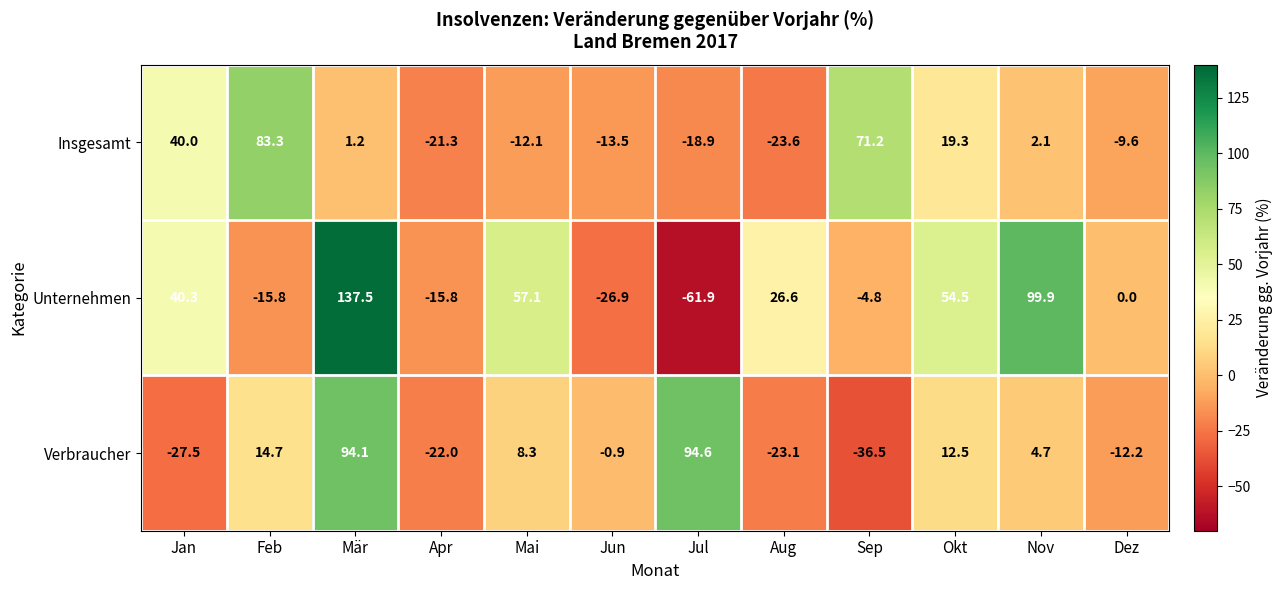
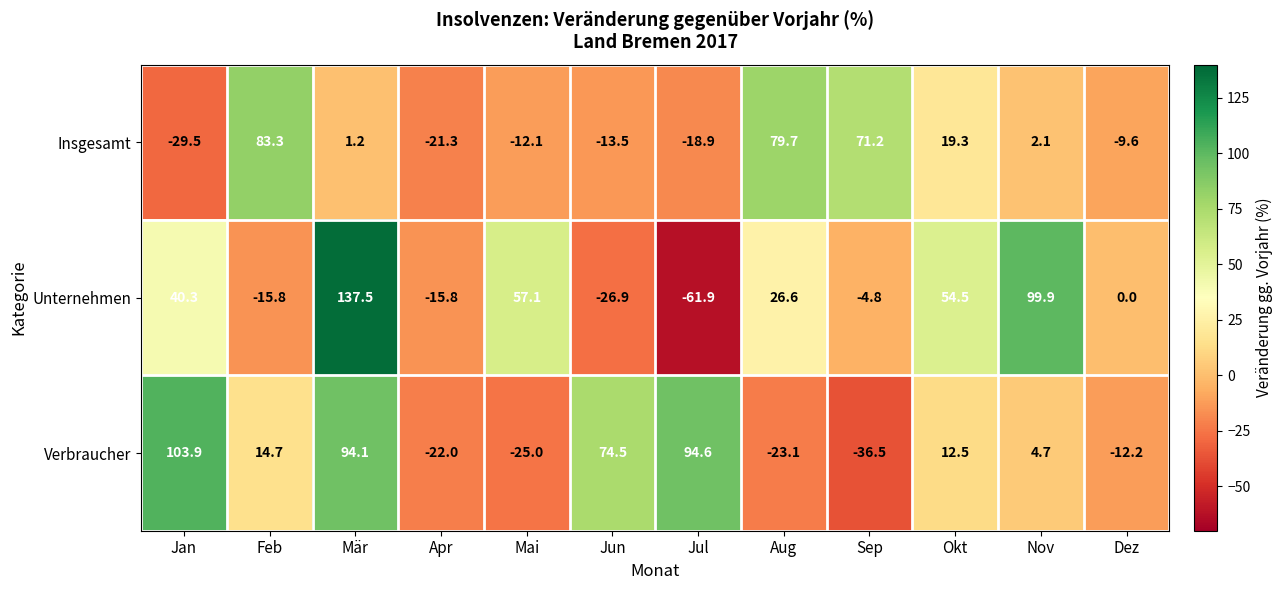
  {
    "Insgesamt": {
-     "Jan": 40.0,
+     "Jan": -29.5,
      "Feb": 83.3,
      "Mär": 1.2,
      "Apr": -21.3,
      "Mai": -12.1,
      "Jun": -13.5,
      "Jul": -18.9,
-     "Aug": -23.6,
+     "Aug": 79.7,
      "Sep": 71.2,
      "Okt": 19.3,
      "Nov": 2.1,
      "Dez": -9.6
    },
    "Unternehmen": {
      "Jan": 40.3,
      "Feb": -15.8,
      "Mär": 137.5,
      "Apr": -15.8,
      "Mai": 57.1,
      "Jun": -26.9,
      "Jul": -61.9,
      "Aug": 26.6,
      "Sep": -4.8,
      "Okt": 54.5,
      "Nov": 99.9,
      "Dez": 0.0
    },
    "Verbraucher": {
-     "Jan": -27.5,
+     "Jan": 103.9,
      "Feb": 14.7,
      "Mär": 94.1,
      "Apr": -22.0,
-     "Mai": 8.3,
-     "Jun": -0.9,
+     "Mai": -25.0,
+     "Jun": 74.5,
      "Jul": 94.6,
      "Aug": -23.1,
      "Sep": -36.5,
      "Okt": 12.5,
      "Nov": 4.7,
      "Dez": -12.2
    }
  }
